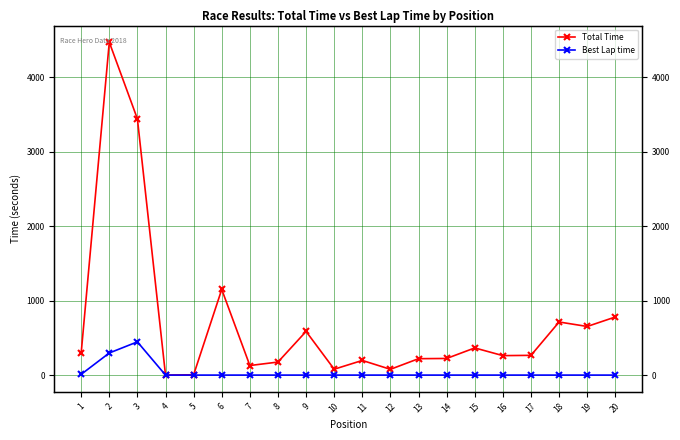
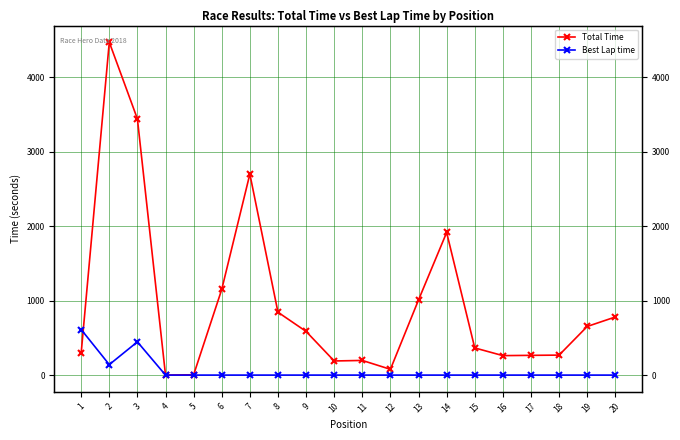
  {
    "Total Time": {
      "1": 300,
      "3": 3400,
      "6": 1200,
-     "7": 100,
-     "8": 200,
+     "7": 2700,
+     "8": 800,
      "9": 600,
-     "10": 100,
+     "10": 200,
      "11": 200,
      "12": 100,
-     "13": 200,
-     "14": 200,
+     "13": 1000,
+     "14": 1900,
      "15": 400,
      "16": 300,
      "17": 300,
-     "18": 700,
+     "18": 300,
      "19": 700,
      "20": 800
    },
    "Best Lap time": {
-     "1": 0,
-     "2": 300,
+     "1": 600,
+     "2": 100,
      "3": 400,
      "6": 0,
      "7": 0,
      "8": 0,
      "9": 0,
      "10": 0,
      "11": 0,
      "12": 0,
      "13": 0,
      "14": 0,
      "15": 0,
      "16": 0,
      "17": 0,
      "18": 0,
      "19": 0,
      "20": 0
    }
  }
